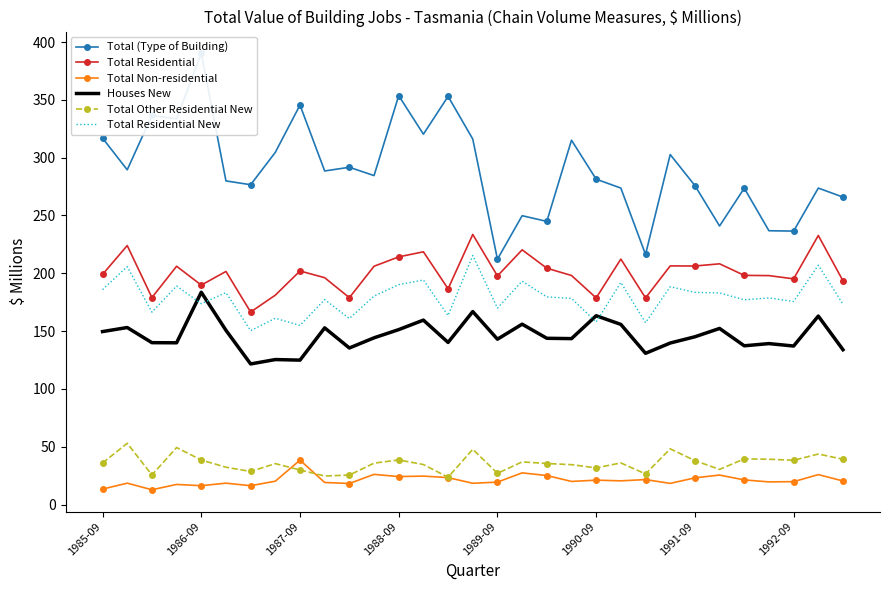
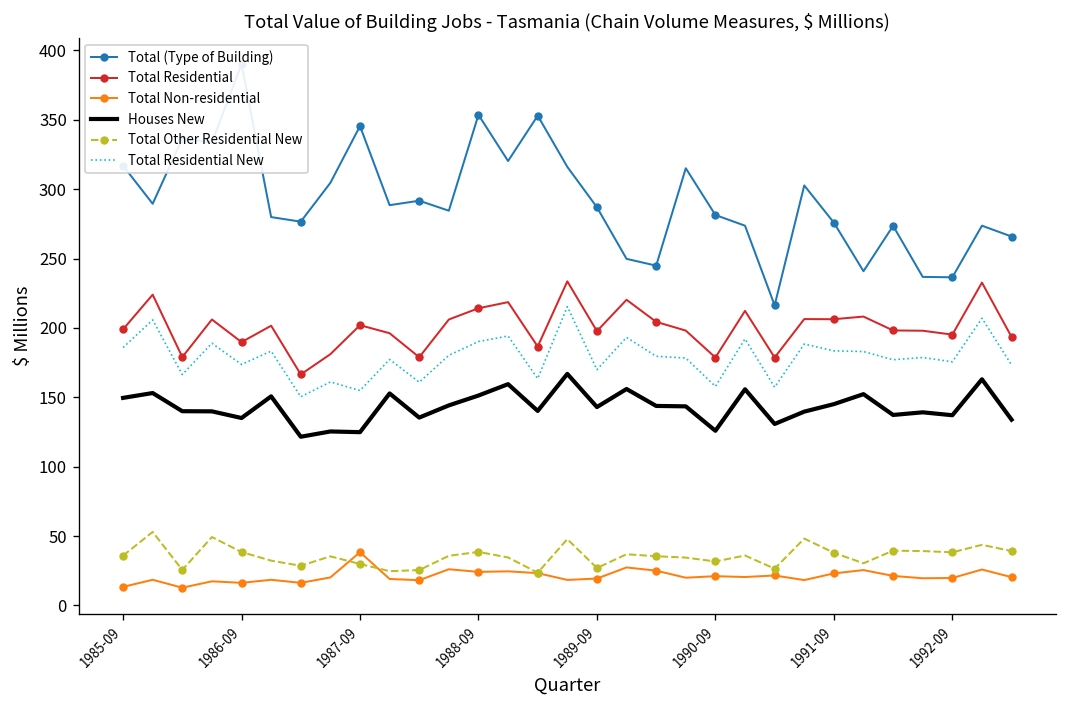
  {
    "Total (Type of Building)": {
      "1985-09": 317,
      "1987-09": 346,
      "1988-09": 354,
-     "1989-09": 212,
+     "1989-09": 287,
      "1990-09": 281,
      "1991-09": 276,
      "1992-09": 237
    },
    "Total Residential": {
      "1985-09": 199,
      "1986-09": 190,
      "1987-09": 202,
      "1988-09": 214,
      "1989-09": 198,
      "1990-09": 179,
      "1991-09": 206,
      "1992-09": 195
    },
    "Total Non-residential": {
      "1985-09": 13,
      "1986-09": 16,
      "1987-09": 38,
      "1988-09": 24,
      "1989-09": 19,
      "1990-09": 21,
      "1991-09": 23,
      "1992-09": 20
    },
    "Houses New": {
      "1985-09": 150,
-     "1986-09": 184,
+     "1986-09": 135,
      "1987-09": 125,
      "1988-09": 151,
      "1989-09": 143,
-     "1990-09": 163,
+     "1990-09": 126,
      "1991-09": 145,
      "1992-09": 137
    },
    "Total Other Residential New": {
      "1985-09": 36,
      "1986-09": 39,
      "1987-09": 30,
      "1988-09": 39,
      "1989-09": 27,
      "1990-09": 32,
      "1991-09": 38,
      "1992-09": 38
    },
    "Total Residential New": {
      "1985-09": 186,
      "1986-09": 174,
      "1987-09": 155,
      "1988-09": 190,
      "1989-09": 170,
      "1990-09": 158,
      "1991-09": 184,
      "1992-09": 176
    }
  }
